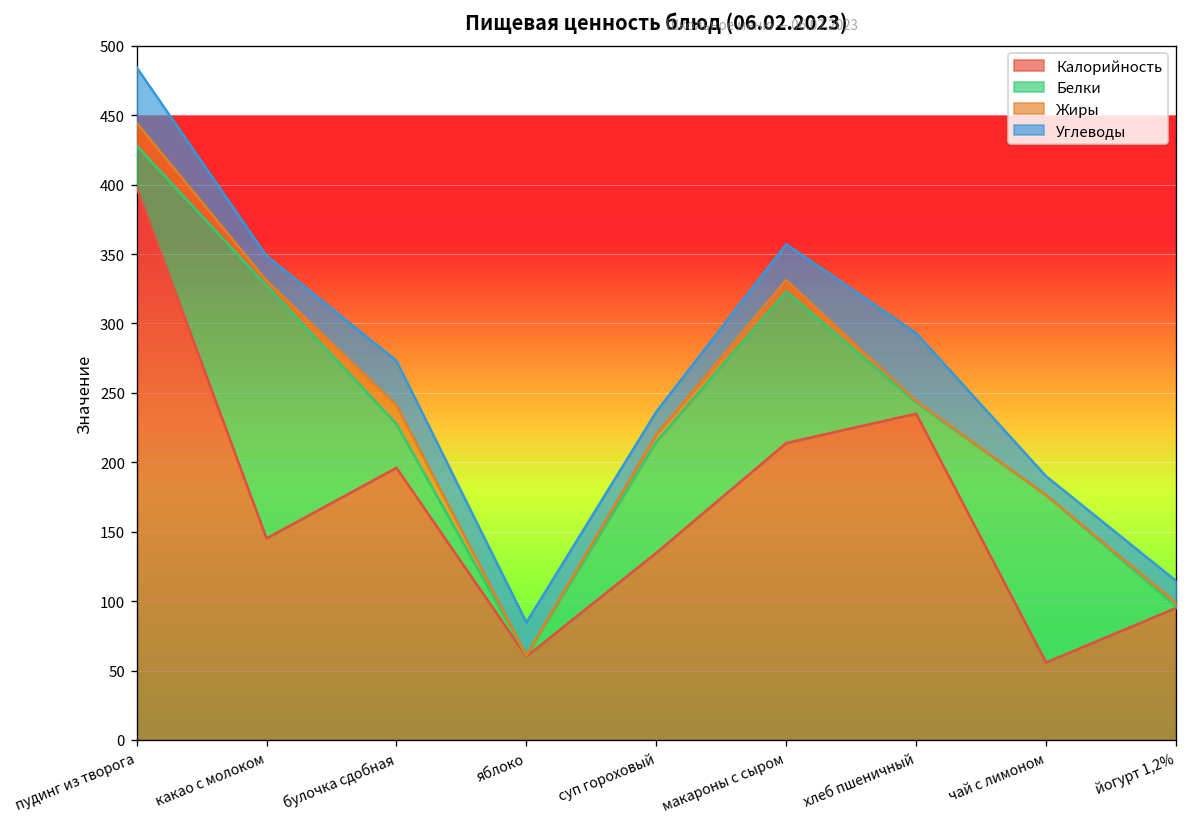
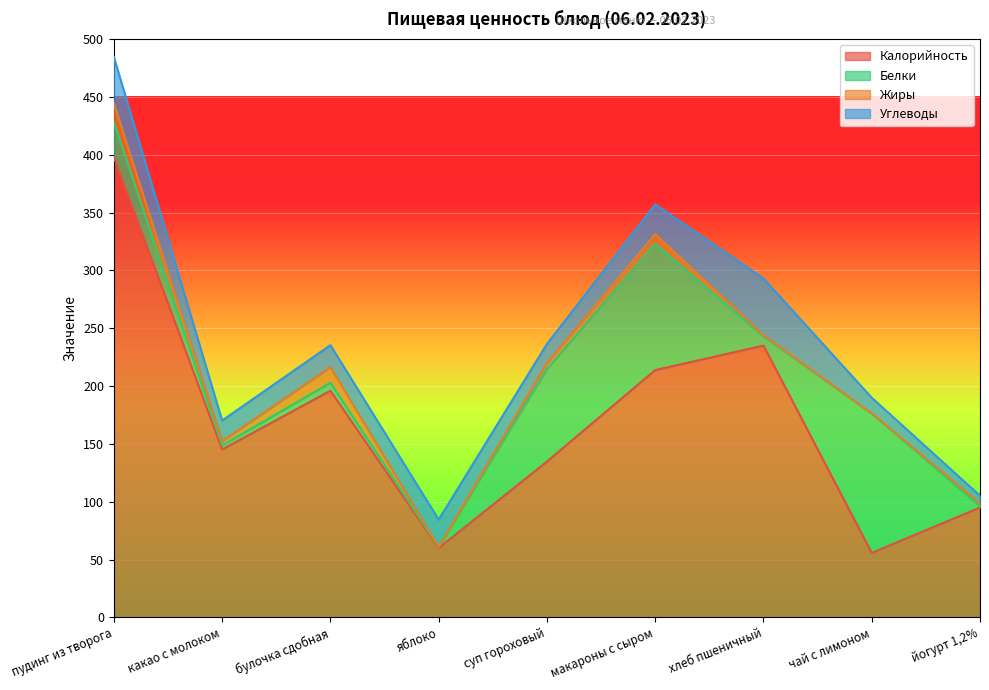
  {
    "Белки": {
      "пудинг из творога": 30,
-     "какао с молоком": 182,
-     "булочка сдобная": 32,
+     "какао с молоком": 4,
+     "булочка сдобная": 7,
      "суп гороховый": 80,
      "макароны с сыром": 109
    },
    "Углеводы": {
      "пудинг из творога": 40,
      "какао с молоком": 18,
-     "булочка сдобная": 32,
+     "булочка сдобная": 19,
      "яблоко": 24,
      "суп гороховый": 16,
      "макароны с сыром": 26,
      "хлеб пшеничный": 49,
      "чай с лимоном": 14,
-     "йогурт 1,2%": 16
+     "йогурт 1,2%": 7
    }
  }
